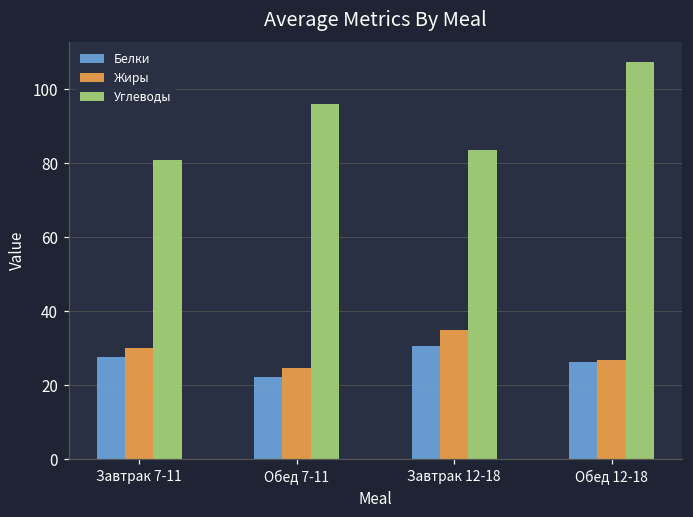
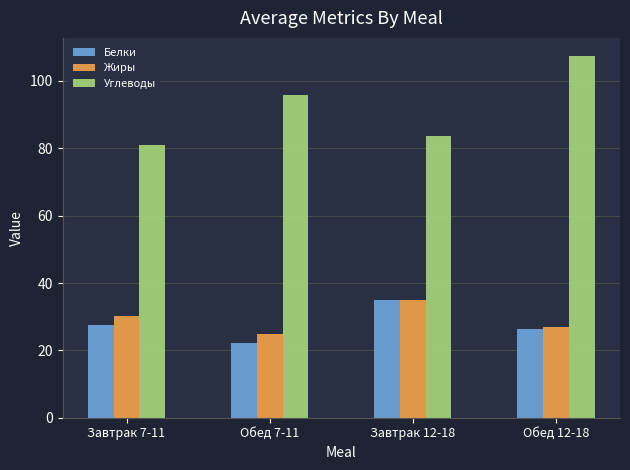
  {
    "Белки": {
      "Завтрак 7-11": 28,
      "Обед 7-11": 22,
-     "Завтрак 12-18": 31,
+     "Завтрак 12-18": 35,
      "Обед 12-18": 26
    },
    "Жиры": {
      "Завтрак 7-11": 30,
      "Обед 7-11": 25,
      "Завтрак 12-18": 35,
      "Обед 12-18": 27
    },
    "Углеводы": {
      "Завтрак 7-11": 81,
      "Обед 7-11": 96,
      "Завтрак 12-18": 84,
      "Обед 12-18": 107
    }
  }
